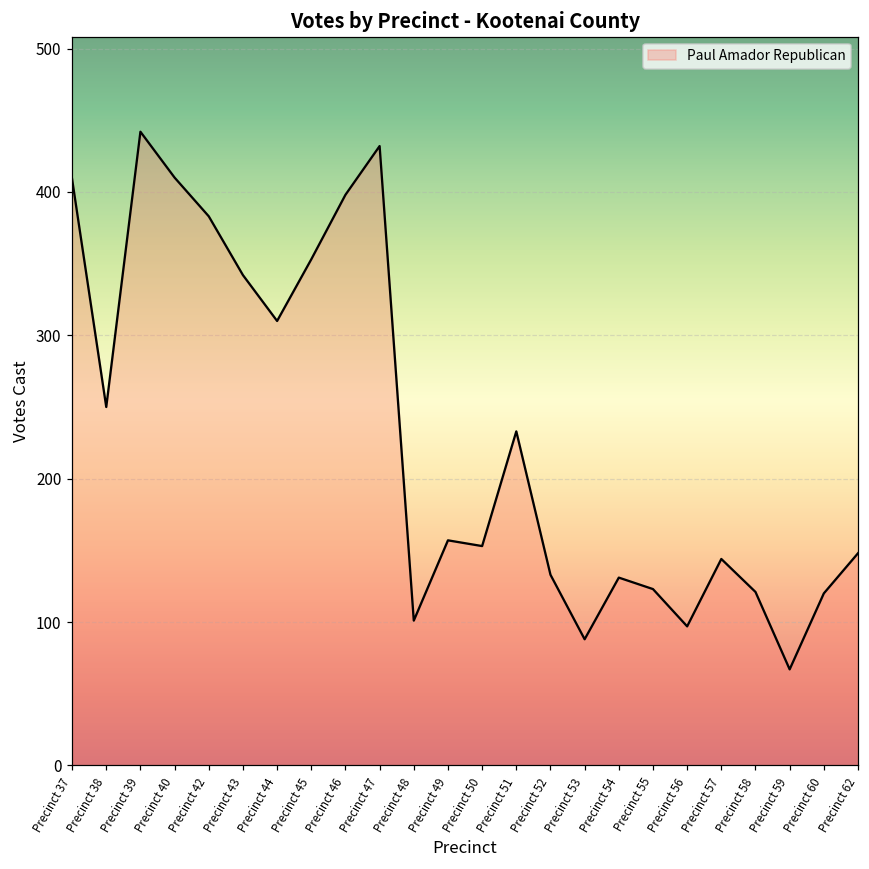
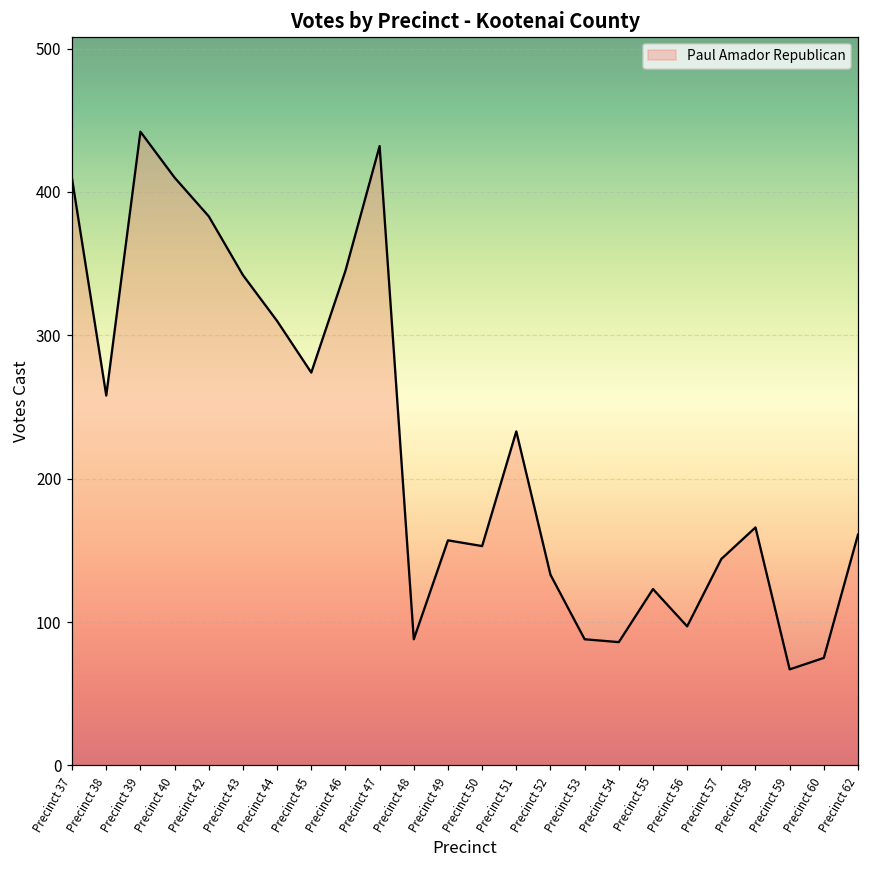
  {
    "Precinct 37": 409,
-   "Precinct 38": 250,
+   "Precinct 38": 258,
    "Precinct 39": 442,
    "Precinct 40": 410,
    "Precinct 42": 383,
    "Precinct 43": 342,
    "Precinct 44": 310,
-   "Precinct 45": 353,
-   "Precinct 46": 398,
+   "Precinct 45": 274,
+   "Precinct 46": 345,
    "Precinct 47": 432,
-   "Precinct 48": 101,
+   "Precinct 48": 88,
    "Precinct 49": 157,
    "Precinct 50": 153,
    "Precinct 51": 233,
    "Precinct 52": 133,
    "Precinct 53": 88,
-   "Precinct 54": 131,
+   "Precinct 54": 86,
    "Precinct 55": 123,
    "Precinct 56": 97,
    "Precinct 57": 144,
-   "Precinct 58": 121,
+   "Precinct 58": 166,
    "Precinct 59": 67,
-   "Precinct 60": 120,
-   "Precinct 62": 148
+   "Precinct 60": 75,
+   "Precinct 62": 161
  }
